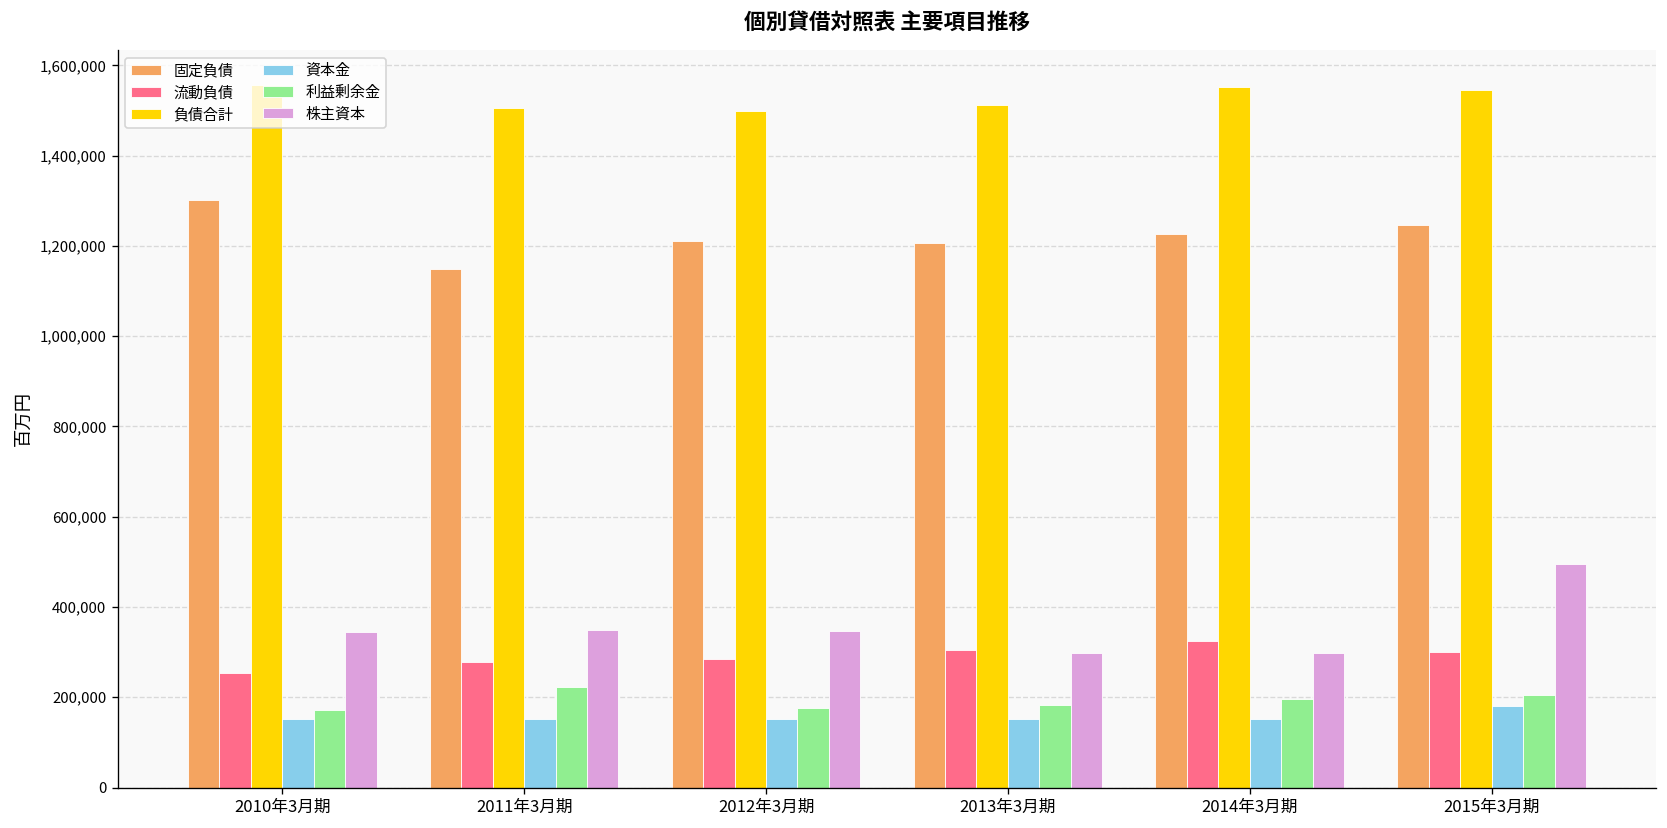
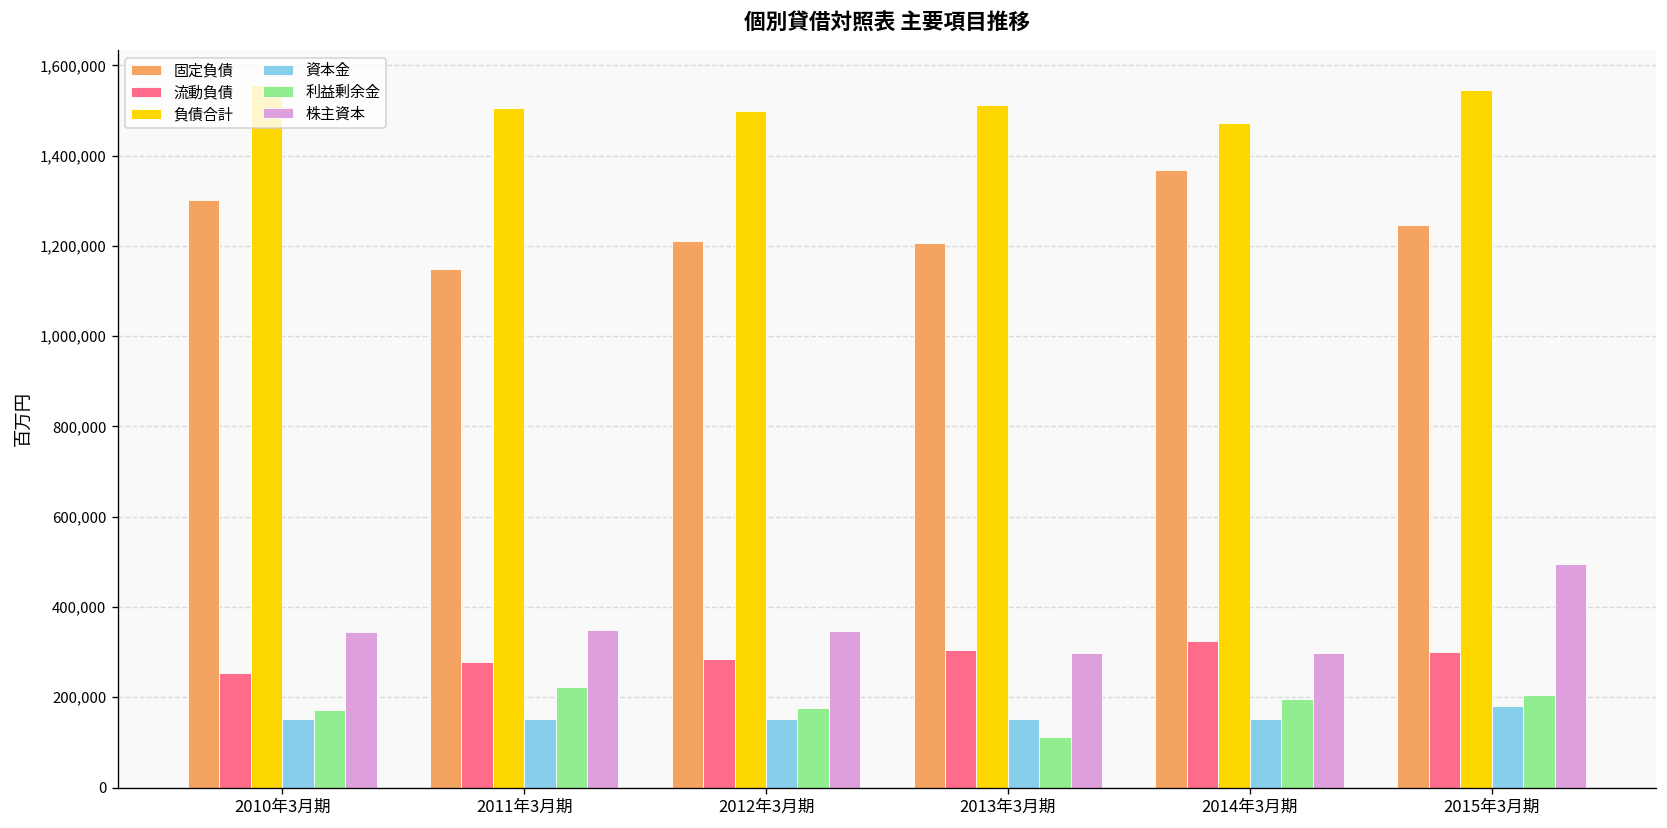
  {
    "固定負債": {
      "2010年3月期": "1,300,000",
      "2011年3月期": "1,150,000",
      "2012年3月期": "1,210,000",
      "2013年3月期": "1,210,000",
-     "2014年3月期": "1,230,000",
+     "2014年3月期": "1,370,000",
      "2015年3月期": "1,250,000"
    },
    "流動負債": {
      "2010年3月期": "250,000",
      "2011年3月期": "280,000",
      "2012年3月期": "290,000",
      "2013年3月期": "300,000",
      "2014年3月期": "330,000",
      "2015年3月期": "300,000"
    },
    "負債合計": {
      "2011年3月期": "1,510,000",
      "2012年3月期": "1,500,000",
      "2013年3月期": "1,510,000",
-     "2014年3月期": "1,550,000",
+     "2014年3月期": "1,470,000",
      "2015年3月期": "1,550,000"
    },
    "資本金": {
      "2010年3月期": "150,000",
      "2011年3月期": "150,000",
      "2012年3月期": "150,000",
      "2013年3月期": "150,000",
      "2014年3月期": "150,000",
      "2015年3月期": "180,000"
    },
    "利益剰余金": {
      "2010年3月期": "170,000",
      "2011年3月期": "220,000",
      "2012年3月期": "180,000",
-     "2013年3月期": "180,000",
+     "2013年3月期": "110,000",
      "2014年3月期": "200,000",
      "2015年3月期": "200,000"
    },
    "株主資本": {
      "2010年3月期": "340,000",
      "2011年3月期": "350,000",
      "2012年3月期": "350,000",
      "2013年3月期": "300,000",
      "2014年3月期": "300,000",
      "2015年3月期": "490,000"
    }
  }
